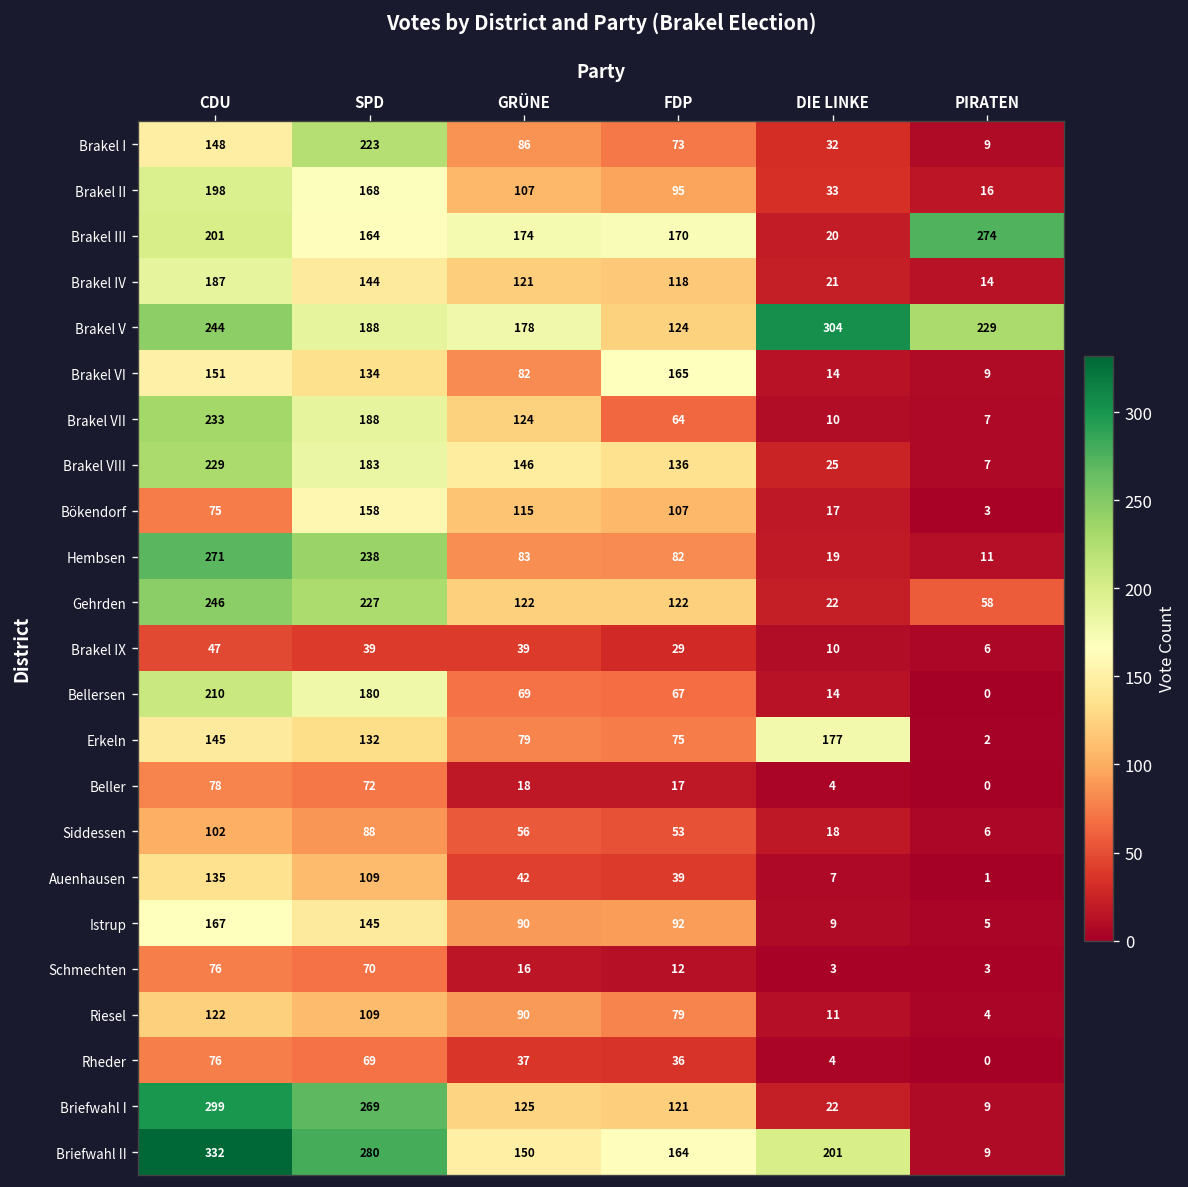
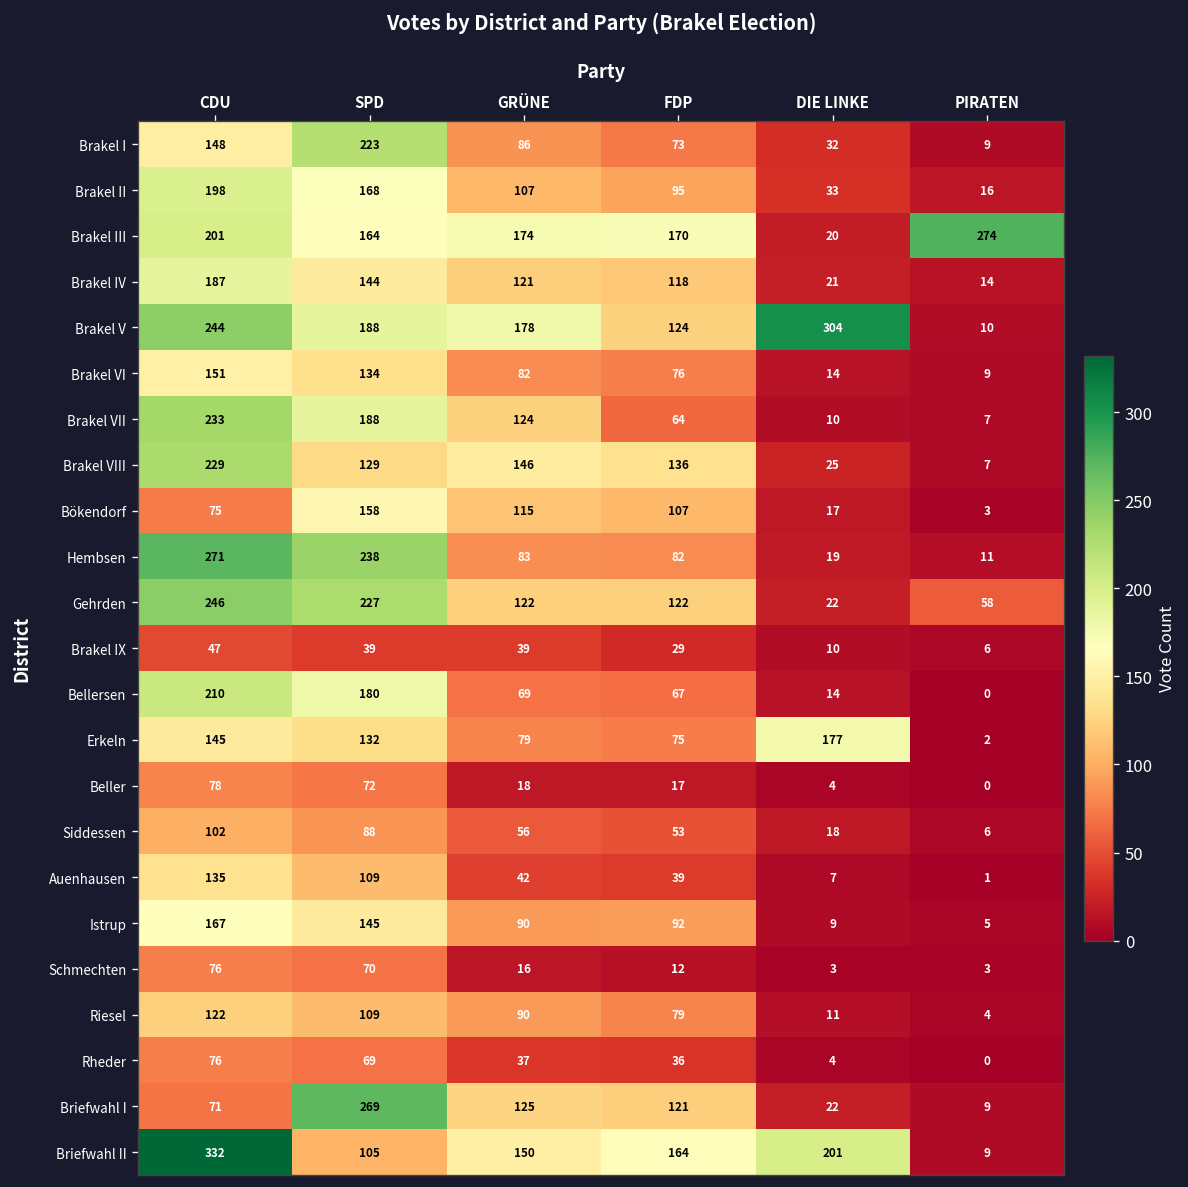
  {
    "Brakel I": {
      "CDU": 148,
      "SPD": 223,
      "GRÜNE": 86,
      "FDP": 73,
      "DIE LINKE": 32,
      "PIRATEN": 9
    },
    "Brakel II": {
      "CDU": 198,
      "SPD": 168,
      "GRÜNE": 107,
      "FDP": 95,
      "DIE LINKE": 33,
      "PIRATEN": 16
    },
    "Brakel III": {
      "CDU": 201,
      "SPD": 164,
      "GRÜNE": 174,
      "FDP": 170,
      "DIE LINKE": 20,
      "PIRATEN": 274
    },
    "Brakel IV": {
      "CDU": 187,
      "SPD": 144,
      "GRÜNE": 121,
      "FDP": 118,
      "DIE LINKE": 21,
      "PIRATEN": 14
    },
    "Brakel V": {
      "CDU": 244,
      "SPD": 188,
      "GRÜNE": 178,
      "FDP": 124,
      "DIE LINKE": 304,
-     "PIRATEN": 229
+     "PIRATEN": 10
    },
    "Brakel VI": {
      "CDU": 151,
      "SPD": 134,
      "GRÜNE": 82,
-     "FDP": 165,
+     "FDP": 76,
      "DIE LINKE": 14,
      "PIRATEN": 9
    },
    "Brakel VII": {
      "CDU": 233,
      "SPD": 188,
      "GRÜNE": 124,
      "FDP": 64,
      "DIE LINKE": 10,
      "PIRATEN": 7
    },
    "Brakel VIII": {
      "CDU": 229,
-     "SPD": 183,
+     "SPD": 129,
      "GRÜNE": 146,
      "FDP": 136,
      "DIE LINKE": 25,
      "PIRATEN": 7
    },
    "Bökendorf": {
      "CDU": 75,
      "SPD": 158,
      "GRÜNE": 115,
      "FDP": 107,
      "DIE LINKE": 17,
      "PIRATEN": 3
    },
    "Hembsen": {
      "CDU": 271,
      "SPD": 238,
      "GRÜNE": 83,
      "FDP": 82,
      "DIE LINKE": 19,
      "PIRATEN": 11
    },
    "Gehrden": {
      "CDU": 246,
      "SPD": 227,
      "GRÜNE": 122,
      "FDP": 122,
      "DIE LINKE": 22,
      "PIRATEN": 58
    },
    "Brakel IX": {
      "CDU": 47,
      "SPD": 39,
      "GRÜNE": 39,
      "FDP": 29,
      "DIE LINKE": 10,
      "PIRATEN": 6
    },
    "Bellersen": {
      "CDU": 210,
      "SPD": 180,
      "GRÜNE": 69,
      "FDP": 67,
      "DIE LINKE": 14,
      "PIRATEN": 0
    },
    "Erkeln": {
      "CDU": 145,
      "SPD": 132,
      "GRÜNE": 79,
      "FDP": 75,
      "DIE LINKE": 177,
      "PIRATEN": 2
    },
    "Beller": {
      "CDU": 78,
      "SPD": 72,
      "GRÜNE": 18,
      "FDP": 17,
      "DIE LINKE": 4,
      "PIRATEN": 0
    },
    "Siddessen": {
      "CDU": 102,
      "SPD": 88,
      "GRÜNE": 56,
      "FDP": 53,
      "DIE LINKE": 18,
      "PIRATEN": 6
    },
    "Auenhausen": {
      "CDU": 135,
      "SPD": 109,
      "GRÜNE": 42,
      "FDP": 39,
      "DIE LINKE": 7,
      "PIRATEN": 1
    },
    "Istrup": {
      "CDU": 167,
      "SPD": 145,
      "GRÜNE": 90,
      "FDP": 92,
      "DIE LINKE": 9,
      "PIRATEN": 5
    },
    "Schmechten": {
      "CDU": 76,
      "SPD": 70,
      "GRÜNE": 16,
      "FDP": 12,
      "DIE LINKE": 3,
      "PIRATEN": 3
    },
    "Riesel": {
      "CDU": 122,
      "SPD": 109,
      "GRÜNE": 90,
      "FDP": 79,
      "DIE LINKE": 11,
      "PIRATEN": 4
    },
    "Rheder": {
      "CDU": 76,
      "SPD": 69,
      "GRÜNE": 37,
      "FDP": 36,
      "DIE LINKE": 4,
      "PIRATEN": 0
    },
    "Briefwahl I": {
-     "CDU": 299,
+     "CDU": 71,
      "SPD": 269,
      "GRÜNE": 125,
      "FDP": 121,
      "DIE LINKE": 22,
      "PIRATEN": 9
    },
    "Briefwahl II": {
      "CDU": 332,
-     "SPD": 280,
+     "SPD": 105,
      "GRÜNE": 150,
      "FDP": 164,
      "DIE LINKE": 201,
      "PIRATEN": 9
    }
  }
